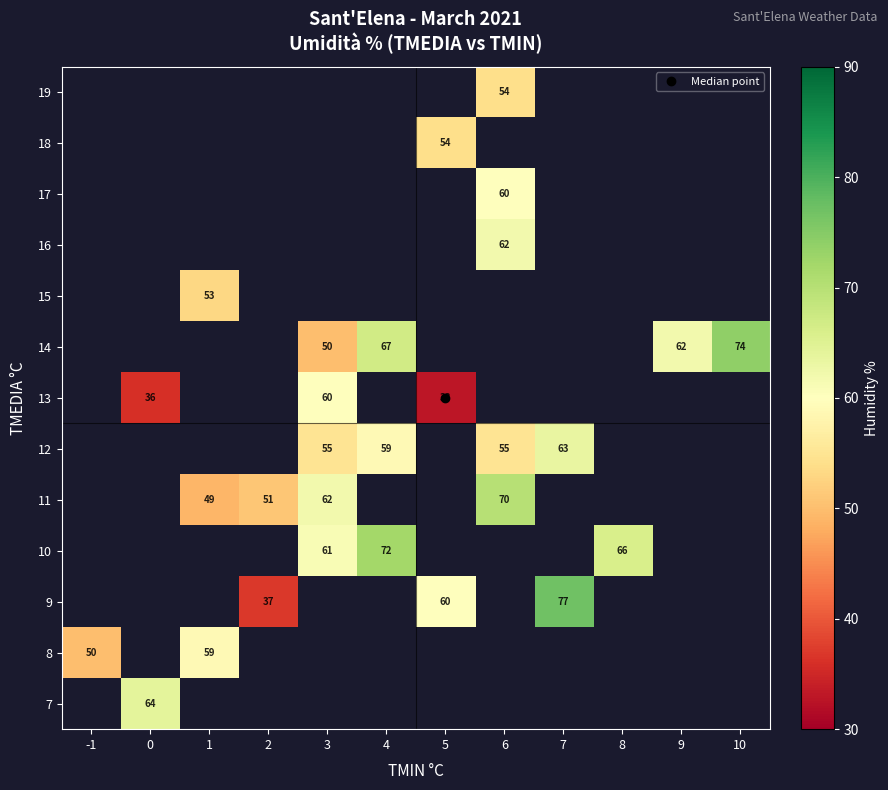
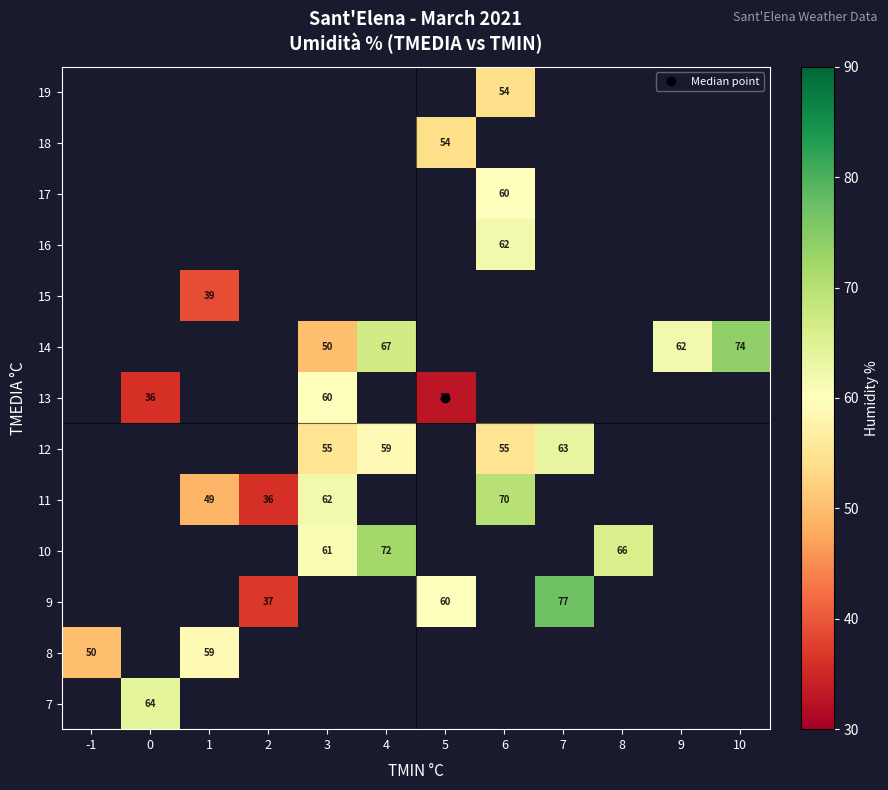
  {
    "19": {
      "6": 54
    },
    "18": {
      "5": 54
    },
    "17": {
      "6": 60
    },
    "16": {
      "6": 62
    },
    "15": {
-     "1": 53
+     "1": 39
    },
    "14": {
      "3": 50,
      "4": 67,
      "9": 62,
      "10": 74
    },
    "13": {
      "0": 36,
      "3": 60
    },
    "12": {
      "3": 55,
      "4": 59,
      "6": 55,
      "7": 63
    },
    "11": {
      "1": 49,
-     "2": 51,
+     "2": 36,
      "3": 62,
      "6": 70
    },
    "10": {
      "3": 61,
      "4": 72,
      "8": 66
    },
    "9": {
      "2": 37,
      "5": 60,
      "7": 77
    },
    "8": {
      "-1": 50,
      "1": 59
    },
    "7": {
      "0": 64
    }
  }
